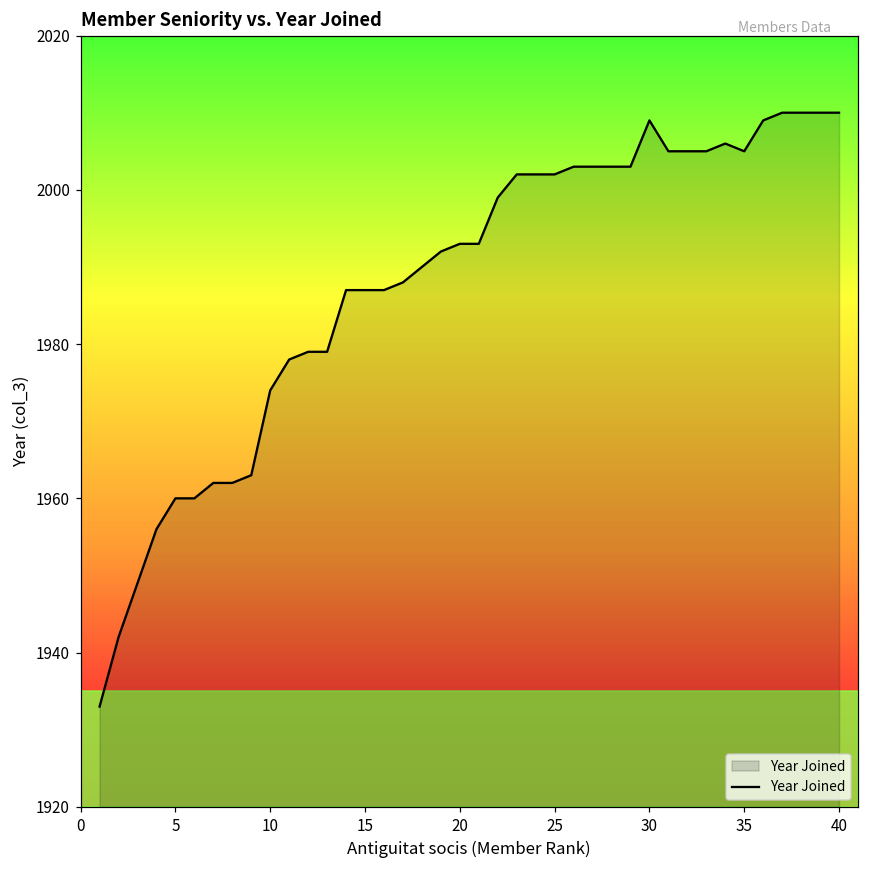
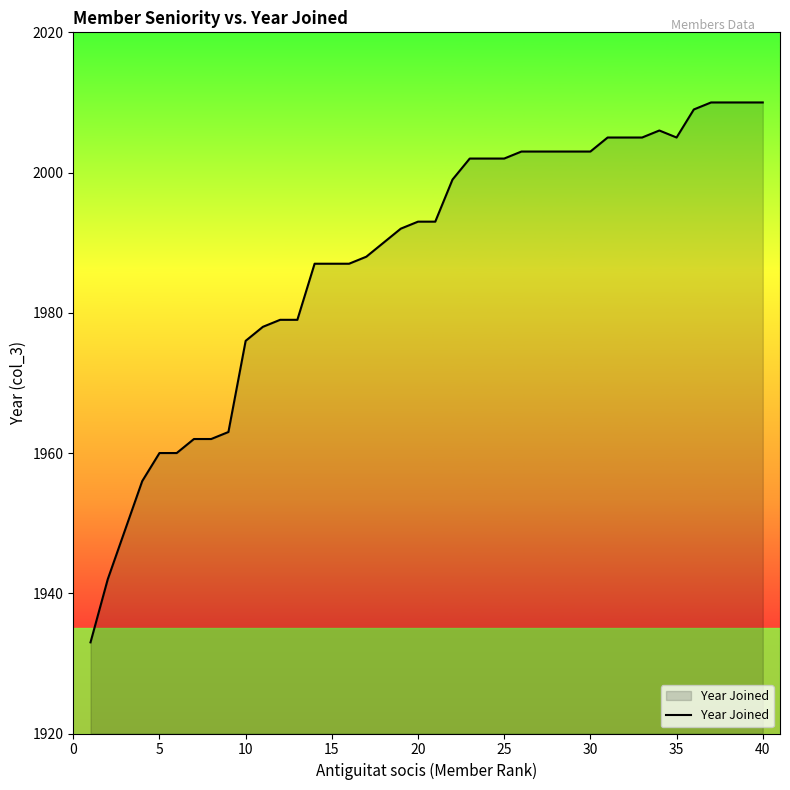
  {
    "5": 1960,
-   "10": 1974,
+   "10": 1976,
    "15": 1987,
    "20": 1993,
    "25": 2002,
-   "30": 2009,
+   "30": 2003,
    "35": 2005,
    "40": 2010
  }
